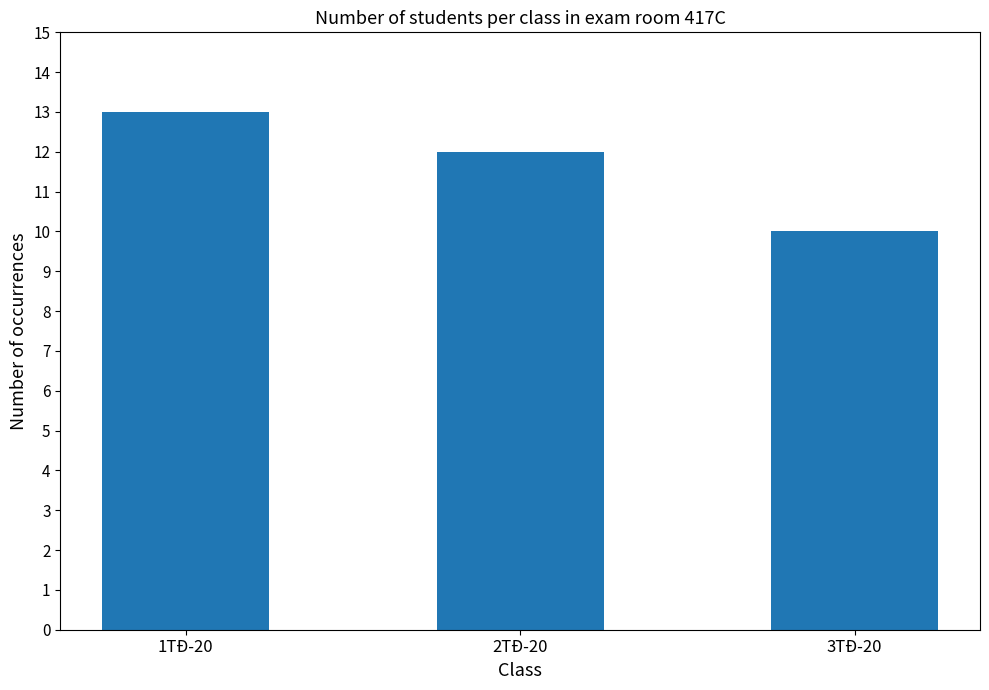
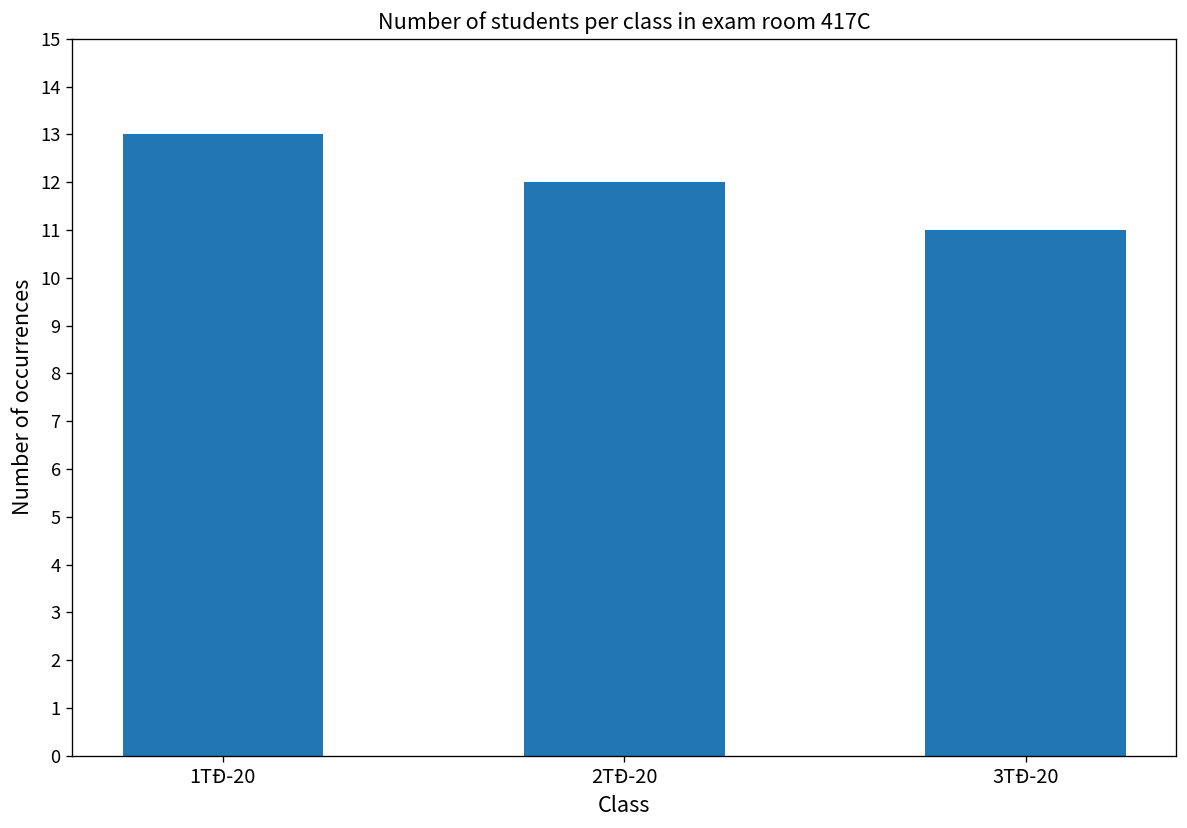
  {
    "1TĐ-20": 13,
    "2TĐ-20": 12,
-   "3TĐ-20": 10
+   "3TĐ-20": 11
  }
